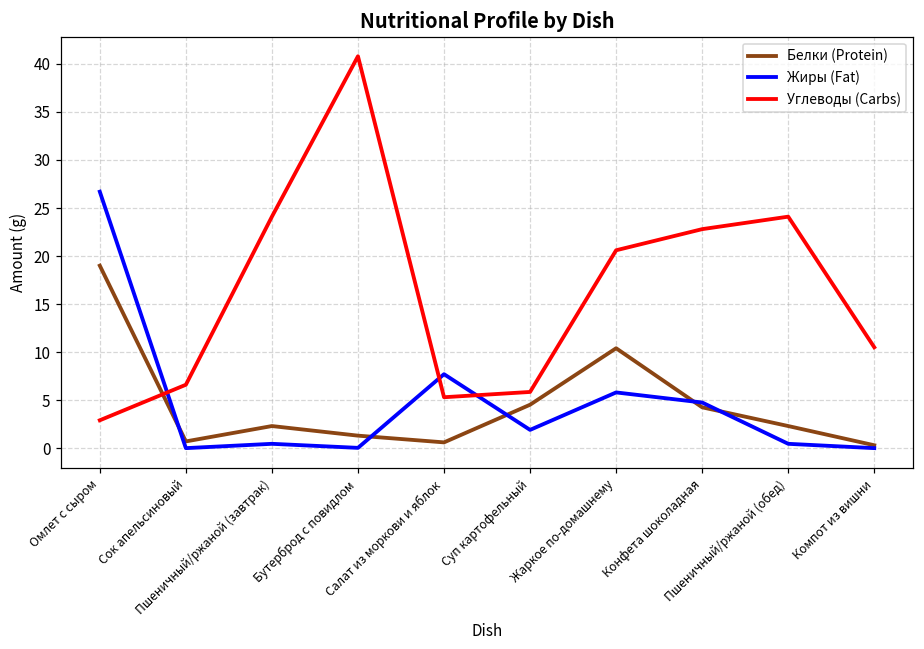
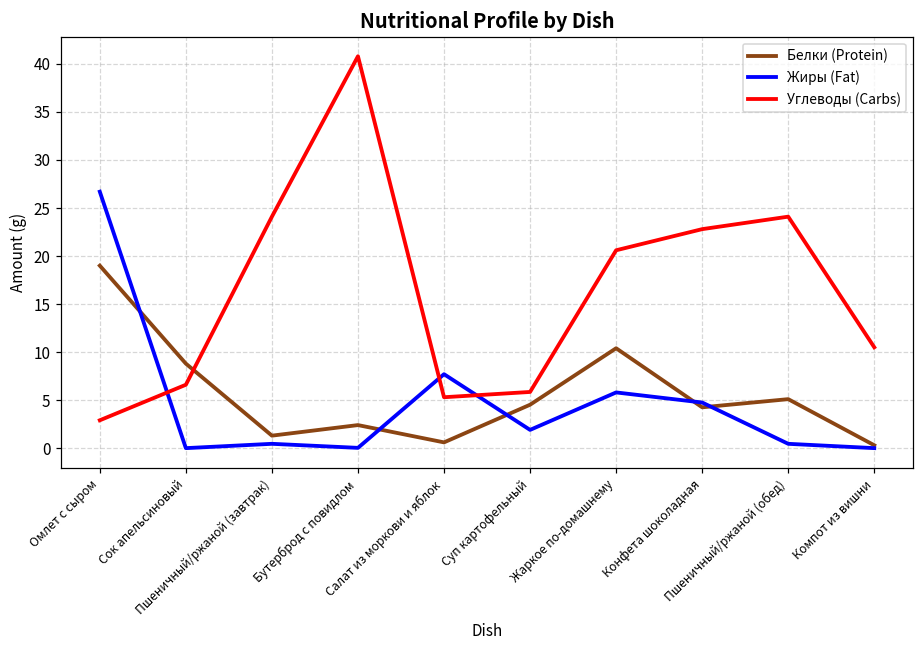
  {
    "Белки (Protein)": {
      "Омлет с сыром": 19,
-     "Сок апельсиновый": 1,
-     "Пшеничный/ржаной (завтрак)": 2,
-     "Бутерброд с повидлом": 1,
+     "Сок апельсиновый": 9,
+     "Пшеничный/ржаной (завтрак)": 1,
+     "Бутерброд с повидлом": 2,
      "Салат из моркови и яблок": 1,
      "Суп картофельный": 5,
      "Жаркое по-домашнему": 10,
      "Конфета шоколадная": 4,
-     "Пшеничный/ржаной (обед)": 2,
+     "Пшеничный/ржаной (обед)": 5,
      "Компот из вишни": 0
    },
    "Жиры (Fat)": {
      "Омлет с сыром": 27,
      "Сок апельсиновый": 0,
      "Пшеничный/ржаной (завтрак)": 0,
      "Бутерброд с повидлом": 0,
      "Салат из моркови и яблок": 8,
      "Суп картофельный": 2,
      "Жаркое по-домашнему": 6,
      "Конфета шоколадная": 5,
      "Пшеничный/ржаной (обед)": 0,
      "Компот из вишни": 0
    },
    "Углеводы (Carbs)": {
      "Омлет с сыром": 3,
      "Сок апельсиновый": 7,
      "Пшеничный/ржаной (завтрак)": 24,
      "Бутерброд с повидлом": 41,
      "Салат из моркови и яблок": 5,
      "Суп картофельный": 6,
      "Жаркое по-домашнему": 21,
      "Конфета шоколадная": 23,
      "Пшеничный/ржаной (обед)": 24,
      "Компот из вишни": 11
    }
  }
